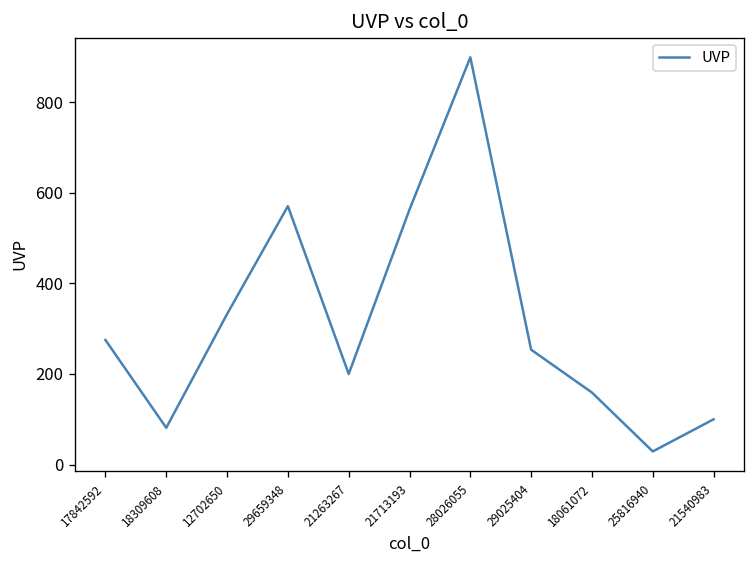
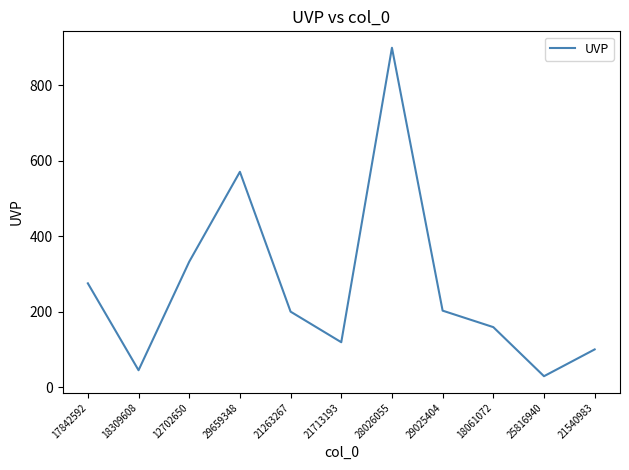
  {
    "17842592": 280,
-   "18309608": 80,
+   "18309608": 40,
    "12702650": 330,
    "29659348": 570,
    "21263267": 200,
-   "21713193": 560,
+   "21713193": 120,
    "28026055": 900,
-   "29025404": 250,
+   "29025404": 200,
    "18061072": 160,
    "25816940": 30,
    "21540983": 100
  }
